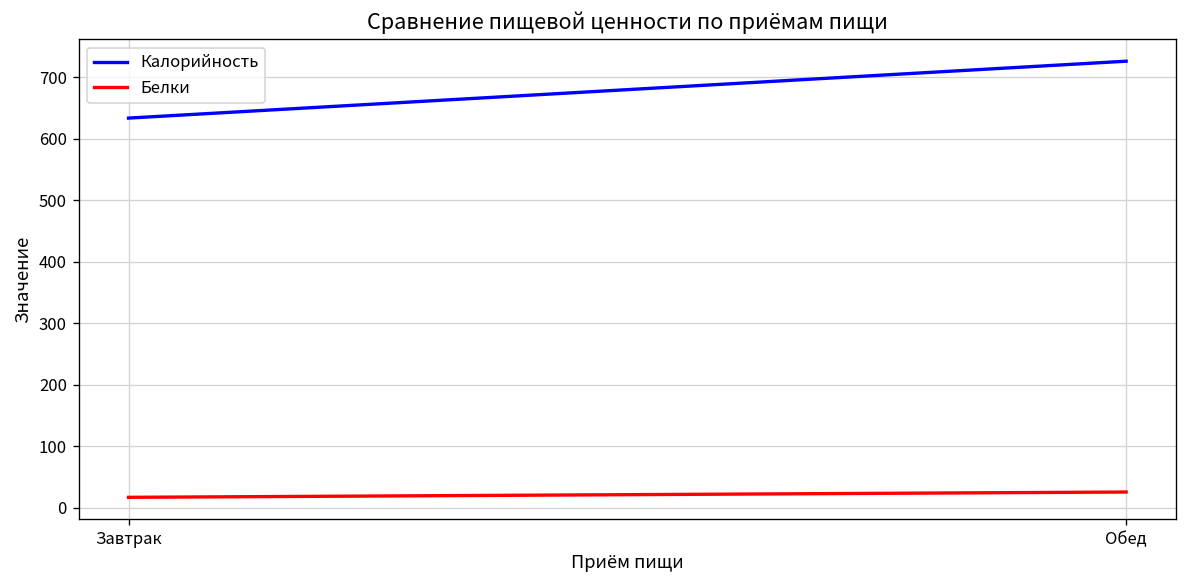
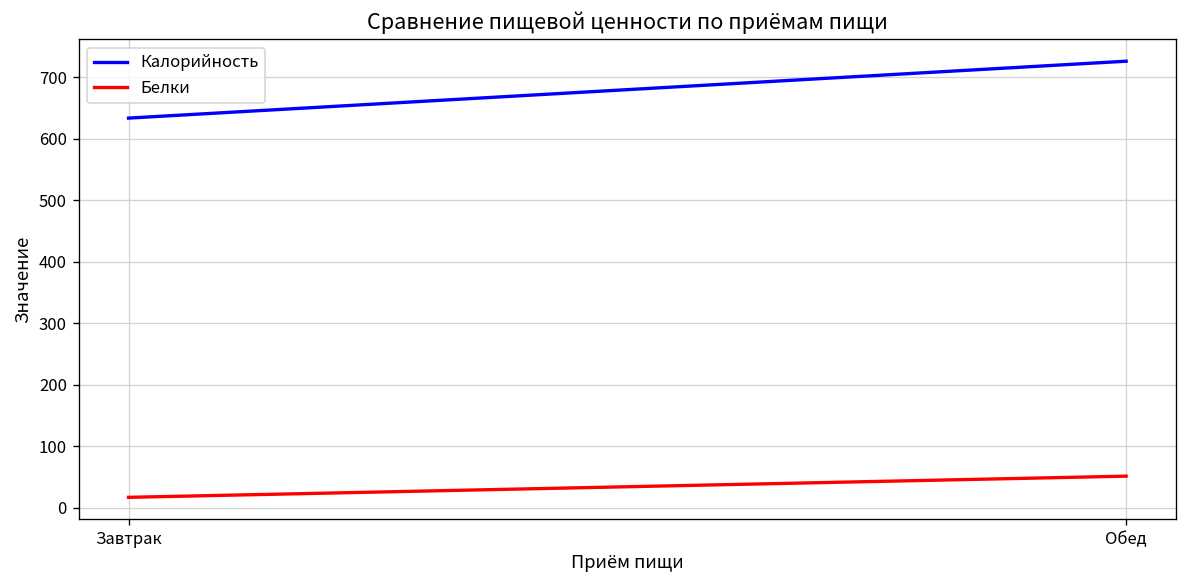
  {
    "Калорийность": {
      "Завтрак": 630,
      "Обед": 730
    },
    "Белки": {
      "Завтрак": 20,
-     "Обед": 30
+     "Обед": 50
    }
  }
